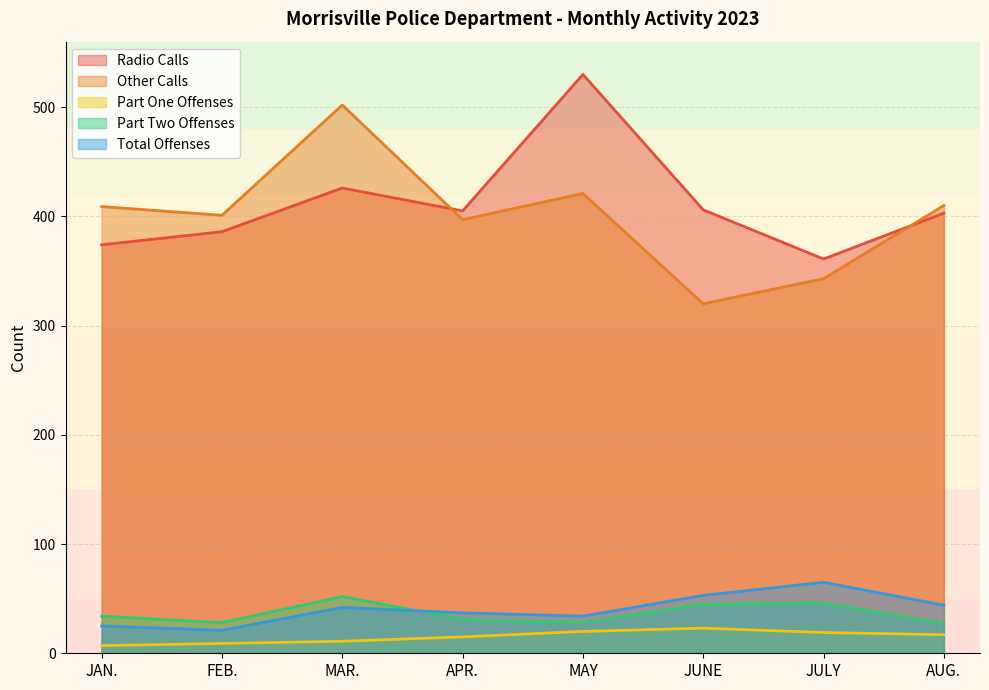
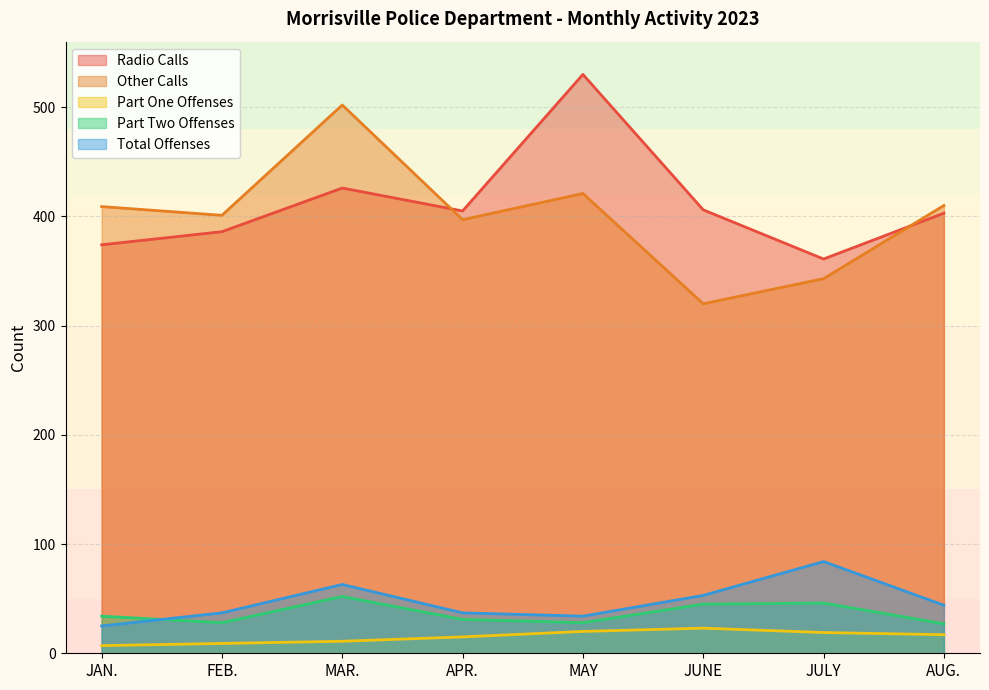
  {
    "Part Two Offenses": {
      "JAN.": 34,
      "FEB.": 28,
      "MAR.": 52,
      "APR.": 31,
      "MAY": 28,
      "JUNE": 45,
      "JULY": 46,
      "AUG.": 27
    },
    "Total Offenses": {
      "JAN.": 25,
-     "FEB.": 21,
-     "MAR.": 42,
+     "FEB.": 37,
+     "MAR.": 63,
      "APR.": 37,
      "MAY": 34,
      "JUNE": 53,
-     "JULY": 65,
+     "JULY": 84,
      "AUG.": 44
    }
  }
